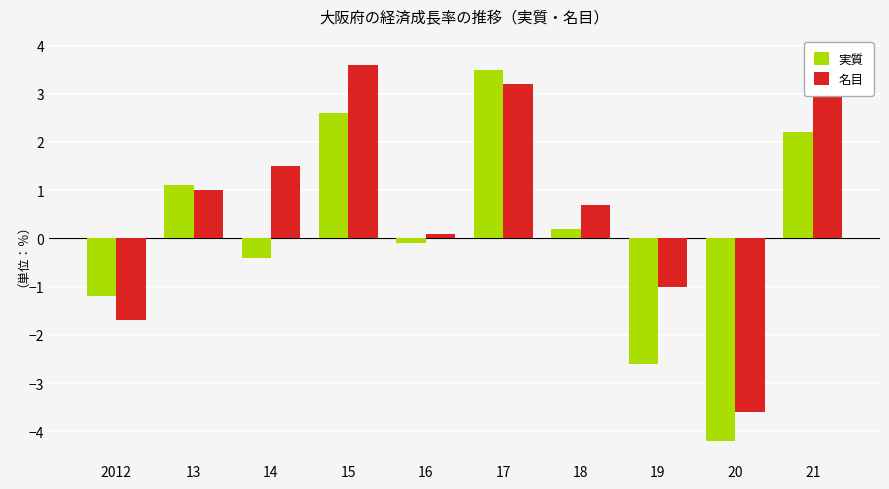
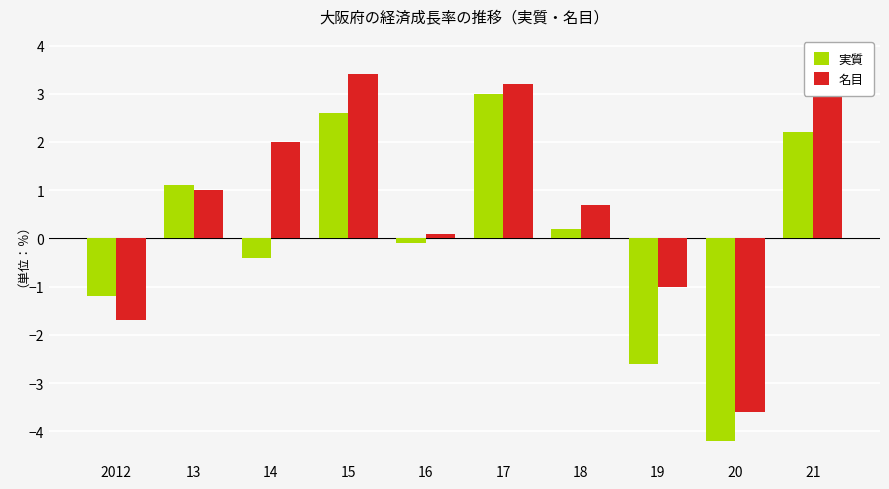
  {
    "実質": {
      "2012": -1.2,
      "13": 1.1,
      "14": -0.4,
      "15": 2.6,
      "16": -0.1,
-     "17": 3.5,
+     "17": 3.0,
      "18": 0.2,
      "19": -2.6,
      "20": -4.2,
      "21": 2.2
    },
    "名目": {
      "2012": -1.7,
      "13": 1.0,
-     "14": 1.5,
-     "15": 3.6,
+     "14": 2.0,
+     "15": 3.4,
      "16": 0.1,
      "17": 3.2,
      "18": 0.7,
      "19": -1.0,
      "20": -3.6
    }
  }
